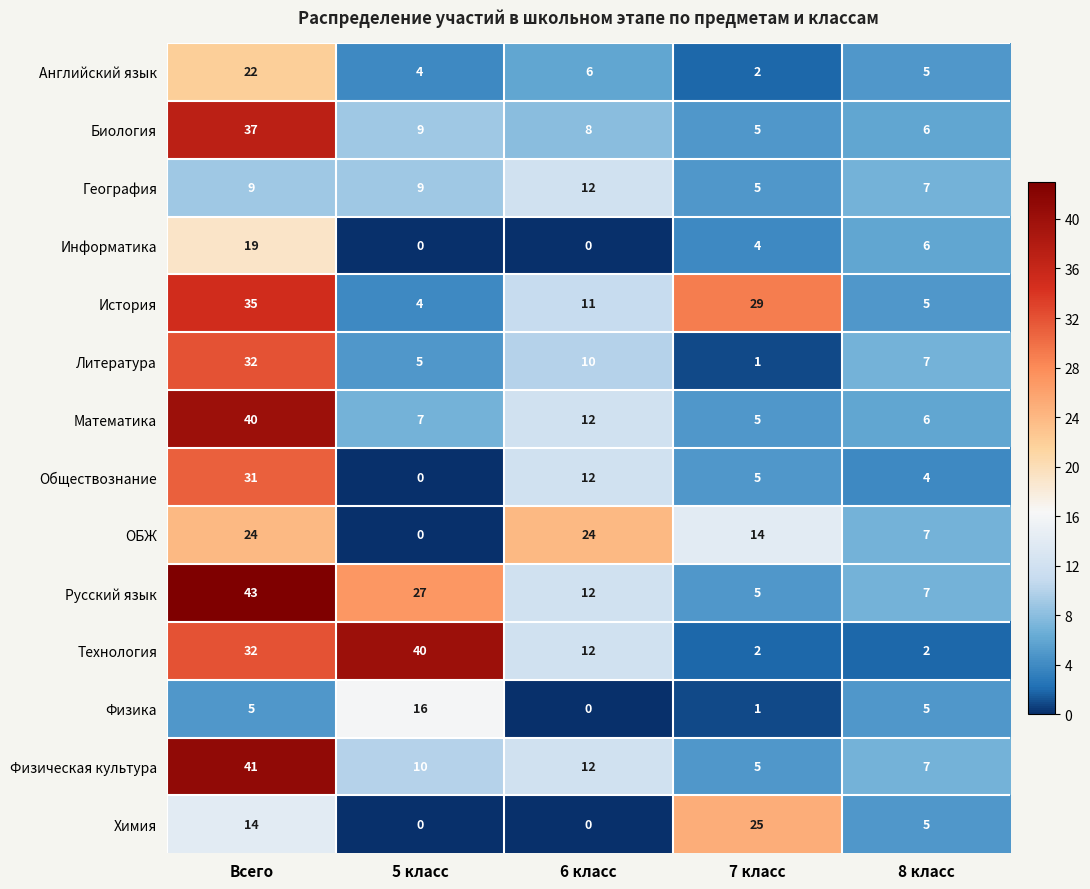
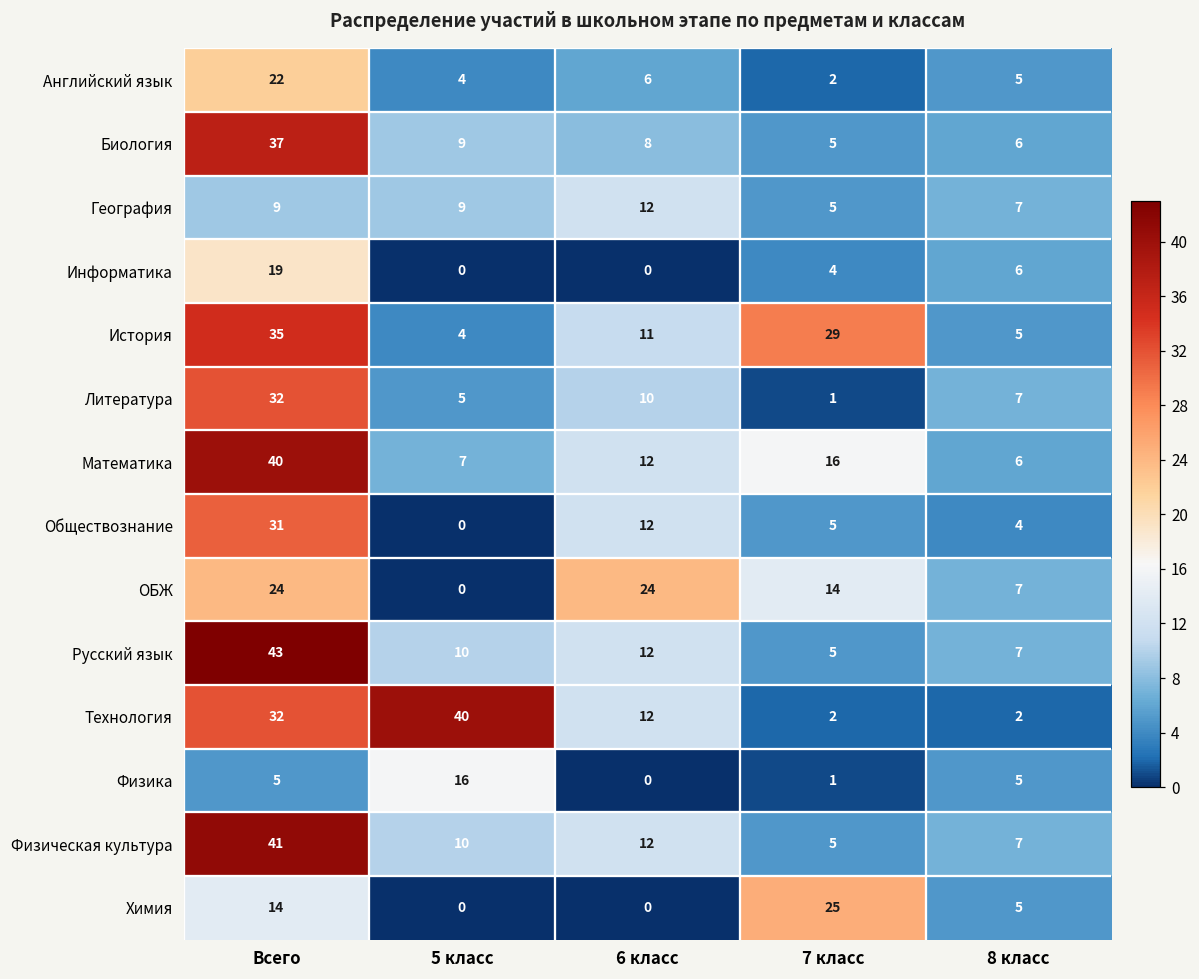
  {
    "Английский язык": {
      "Всего": 22,
      "5 класс": 4,
      "6 класс": 6,
      "7 класс": 2,
      "8 класс": 5
    },
    "Биология": {
      "Всего": 37,
      "5 класс": 9,
      "6 класс": 8,
      "7 класс": 5,
      "8 класс": 6
    },
    "География": {
      "Всего": 9,
      "5 класс": 9,
      "6 класс": 12,
      "7 класс": 5,
      "8 класс": 7
    },
    "Информатика": {
      "Всего": 19,
      "5 класс": 0,
      "6 класс": 0,
      "7 класс": 4,
      "8 класс": 6
    },
    "История": {
      "Всего": 35,
      "5 класс": 4,
      "6 класс": 11,
      "7 класс": 29,
      "8 класс": 5
    },
    "Литература": {
      "Всего": 32,
      "5 класс": 5,
      "6 класс": 10,
      "7 класс": 1,
      "8 класс": 7
    },
    "Математика": {
      "Всего": 40,
      "5 класс": 7,
      "6 класс": 12,
-     "7 класс": 5,
+     "7 класс": 16,
      "8 класс": 6
    },
    "Обществознание": {
      "Всего": 31,
      "5 класс": 0,
      "6 класс": 12,
      "7 класс": 5,
      "8 класс": 4
    },
    "ОБЖ": {
      "Всего": 24,
      "5 класс": 0,
      "6 класс": 24,
      "7 класс": 14,
      "8 класс": 7
    },
    "Русский язык": {
      "Всего": 43,
-     "5 класс": 27,
+     "5 класс": 10,
      "6 класс": 12,
      "7 класс": 5,
      "8 класс": 7
    },
    "Технология": {
      "Всего": 32,
      "5 класс": 40,
      "6 класс": 12,
      "7 класс": 2,
      "8 класс": 2
    },
    "Физика": {
      "Всего": 5,
      "5 класс": 16,
      "6 класс": 0,
      "7 класс": 1,
      "8 класс": 5
    },
    "Физическая культура": {
      "Всего": 41,
      "5 класс": 10,
      "6 класс": 12,
      "7 класс": 5,
      "8 класс": 7
    },
    "Химия": {
      "Всего": 14,
      "5 класс": 0,
      "6 класс": 0,
      "7 класс": 25,
      "8 класс": 5
    }
  }
